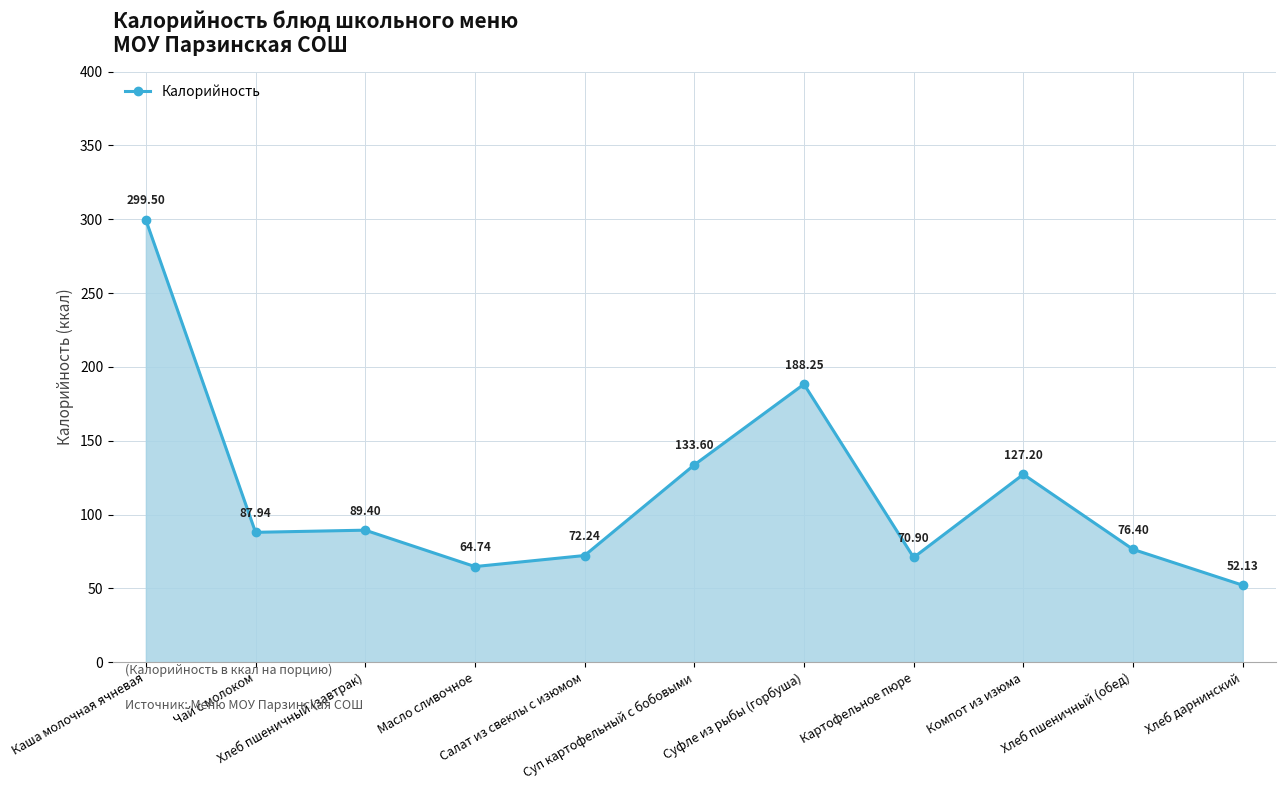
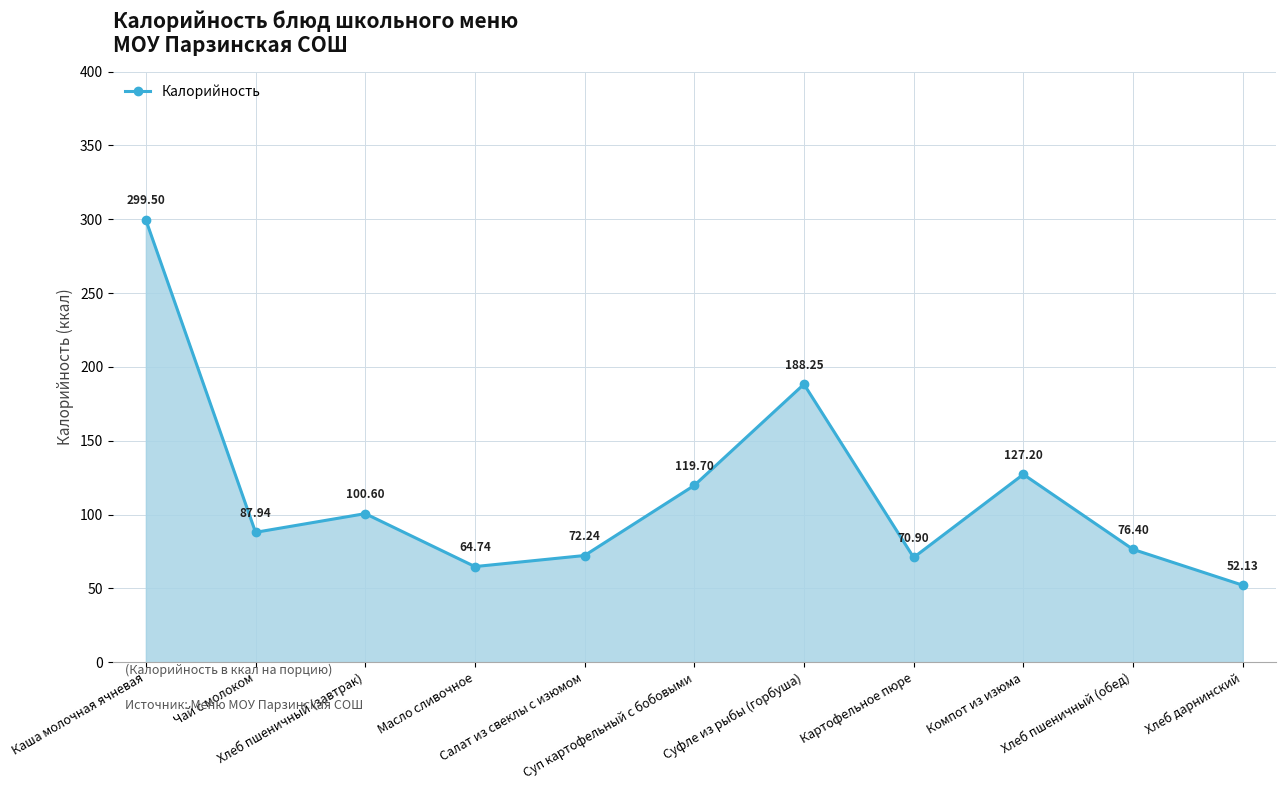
  {
    "Каша молочная ячневая": 299.50,
    "Чай с молоком": 87.94,
-   "Хлеб пшеничный (завтрак)": 89.40,
+   "Хлеб пшеничный (завтрак)": 100.60,
    "Масло сливочное": 64.74,
    "Салат из свеклы с изюмом": 72.24,
-   "Суп картофельный с бобовыми": 133.60,
+   "Суп картофельный с бобовыми": 119.70,
    "Суфле из рыбы (горбуша)": 188.25,
    "Картофельное пюре": 70.90,
    "Компот из изюма": 127.20,
    "Хлеб пшеничный (обед)": 76.40,
    "Хлеб дарнинский": 52.13
  }
